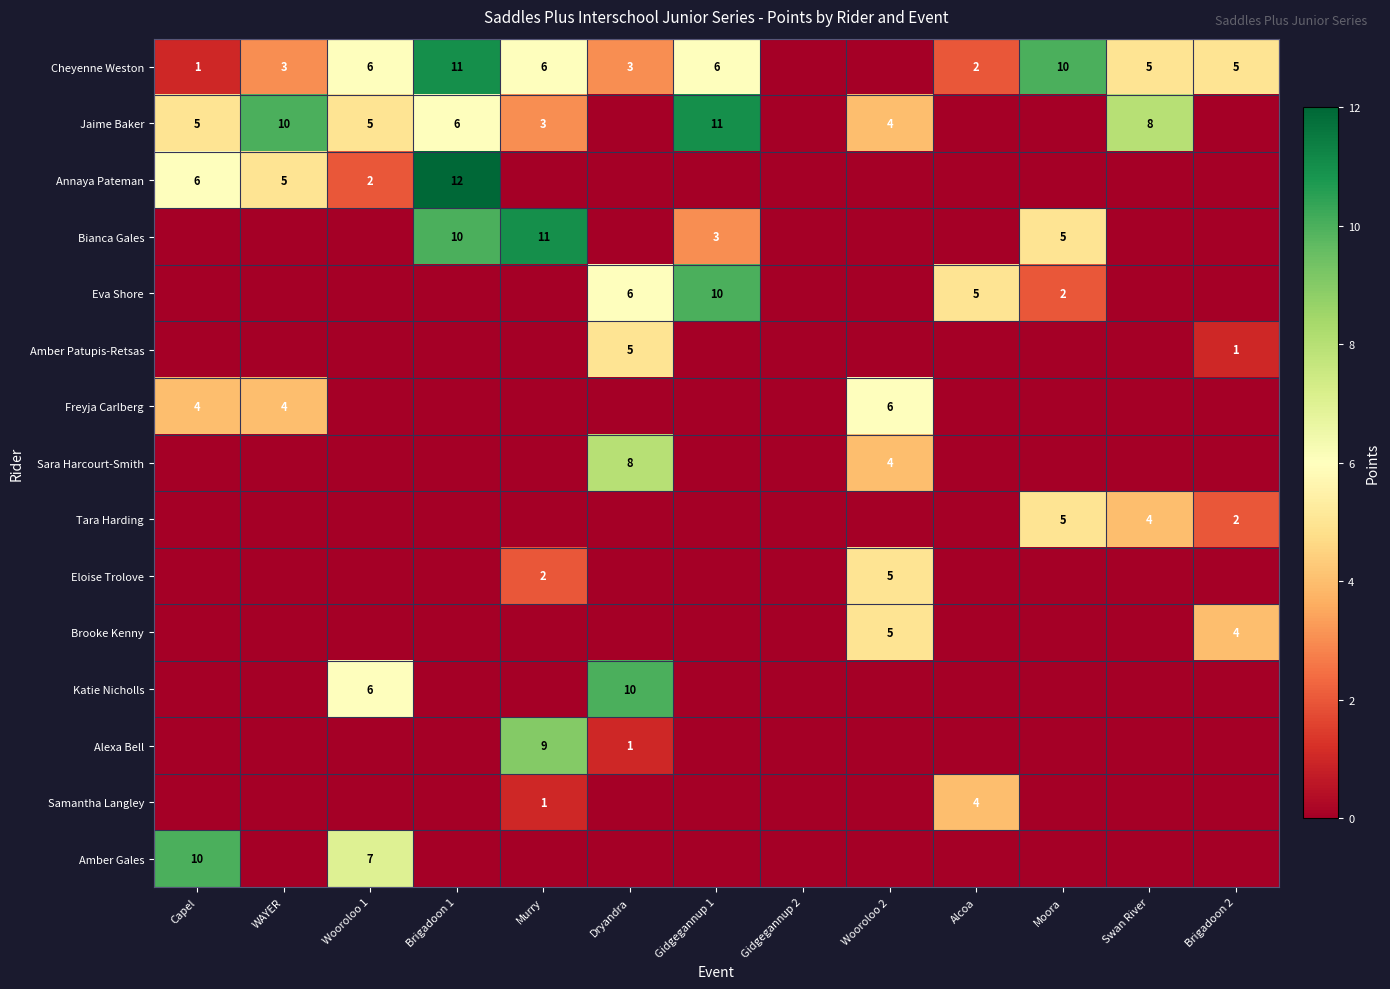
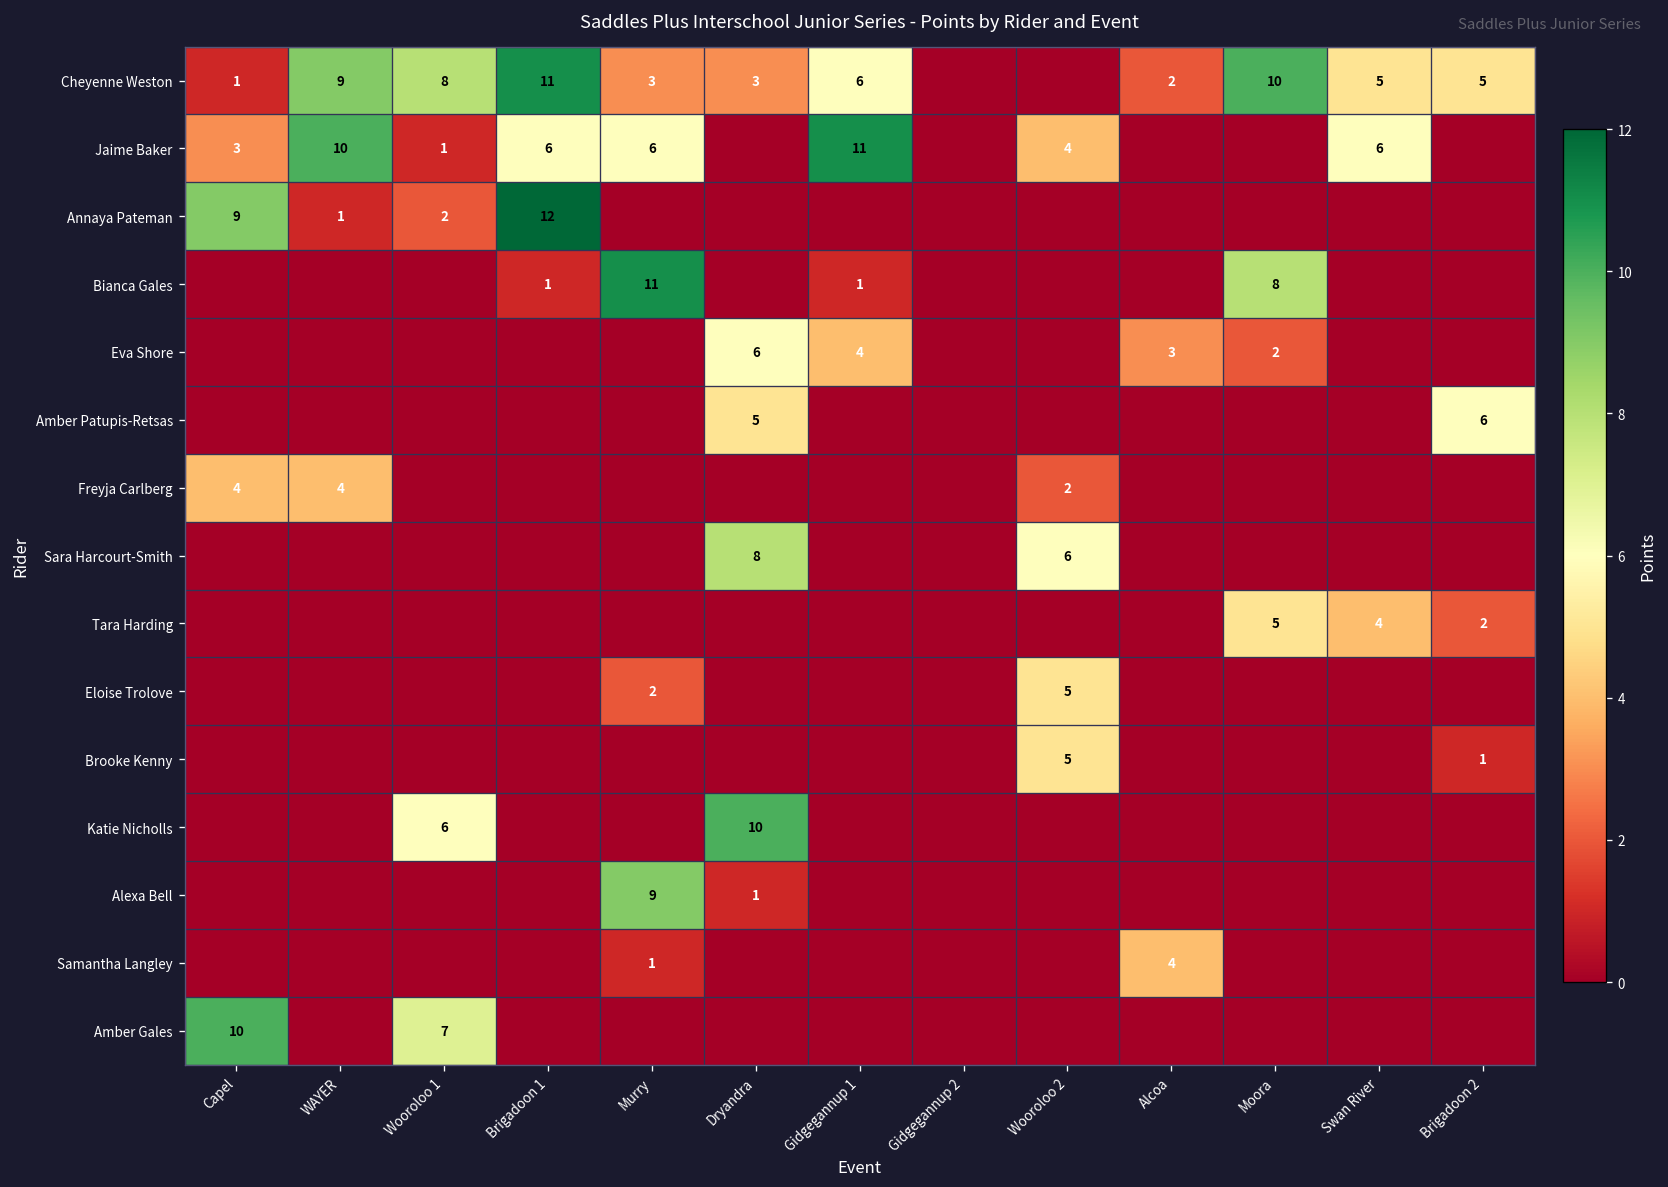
  {
    "Cheyenne Weston": {
      "Capel": 1,
-     "WAYER": 3,
-     "Wooroloo 1": 6,
+     "WAYER": 9,
+     "Wooroloo 1": 8,
      "Brigadoon 1": 11,
-     "Murry": 6,
+     "Murry": 3,
      "Dryandra": 3,
      "Gidgegannup 1": 6,
      "Alcoa": 2,
      "Moora": 10,
      "Swan River": 5,
      "Brigadoon 2": 5
    },
    "Jaime Baker": {
-     "Capel": 5,
+     "Capel": 3,
      "WAYER": 10,
-     "Wooroloo 1": 5,
+     "Wooroloo 1": 1,
      "Brigadoon 1": 6,
-     "Murry": 3,
+     "Murry": 6,
      "Gidgegannup 1": 11,
      "Wooroloo 2": 4,
-     "Swan River": 8
+     "Swan River": 6
    },
    "Annaya Pateman": {
-     "Capel": 6,
-     "WAYER": 5,
+     "Capel": 9,
+     "WAYER": 1,
      "Wooroloo 1": 2,
      "Brigadoon 1": 12
    },
    "Bianca Gales": {
-     "Brigadoon 1": 10,
+     "Brigadoon 1": 1,
      "Murry": 11,
-     "Gidgegannup 1": 3,
-     "Moora": 5
+     "Gidgegannup 1": 1,
+     "Moora": 8
    },
    "Eva Shore": {
      "Dryandra": 6,
-     "Gidgegannup 1": 10,
-     "Alcoa": 5,
+     "Gidgegannup 1": 4,
+     "Alcoa": 3,
      "Moora": 2
    },
    "Amber Patupis-Retsas": {
      "Dryandra": 5,
-     "Brigadoon 2": 1
+     "Brigadoon 2": 6
    },
    "Freyja Carlberg": {
      "Capel": 4,
      "WAYER": 4,
-     "Wooroloo 2": 6
+     "Wooroloo 2": 2
    },
    "Sara Harcourt-Smith": {
      "Dryandra": 8,
-     "Wooroloo 2": 4
+     "Wooroloo 2": 6
    },
    "Tara Harding": {
      "Moora": 5,
      "Swan River": 4,
      "Brigadoon 2": 2
    },
    "Eloise Trolove": {
      "Murry": 2,
      "Wooroloo 2": 5
    },
    "Brooke Kenny": {
      "Wooroloo 2": 5,
-     "Brigadoon 2": 4
+     "Brigadoon 2": 1
    },
    "Katie Nicholls": {
      "Wooroloo 1": 6,
      "Dryandra": 10
    },
    "Alexa Bell": {
      "Murry": 9,
      "Dryandra": 1
    },
    "Samantha Langley": {
      "Murry": 1,
      "Alcoa": 4
    },
    "Amber Gales": {
      "Capel": 10,
      "Wooroloo 1": 7
    }
  }
